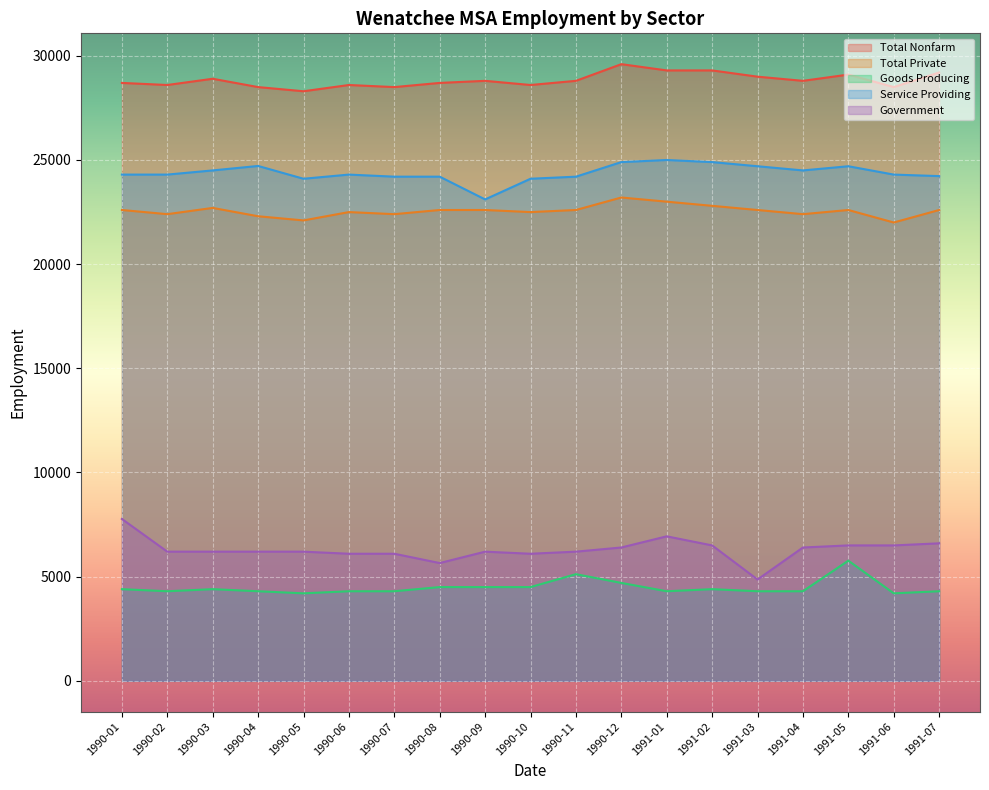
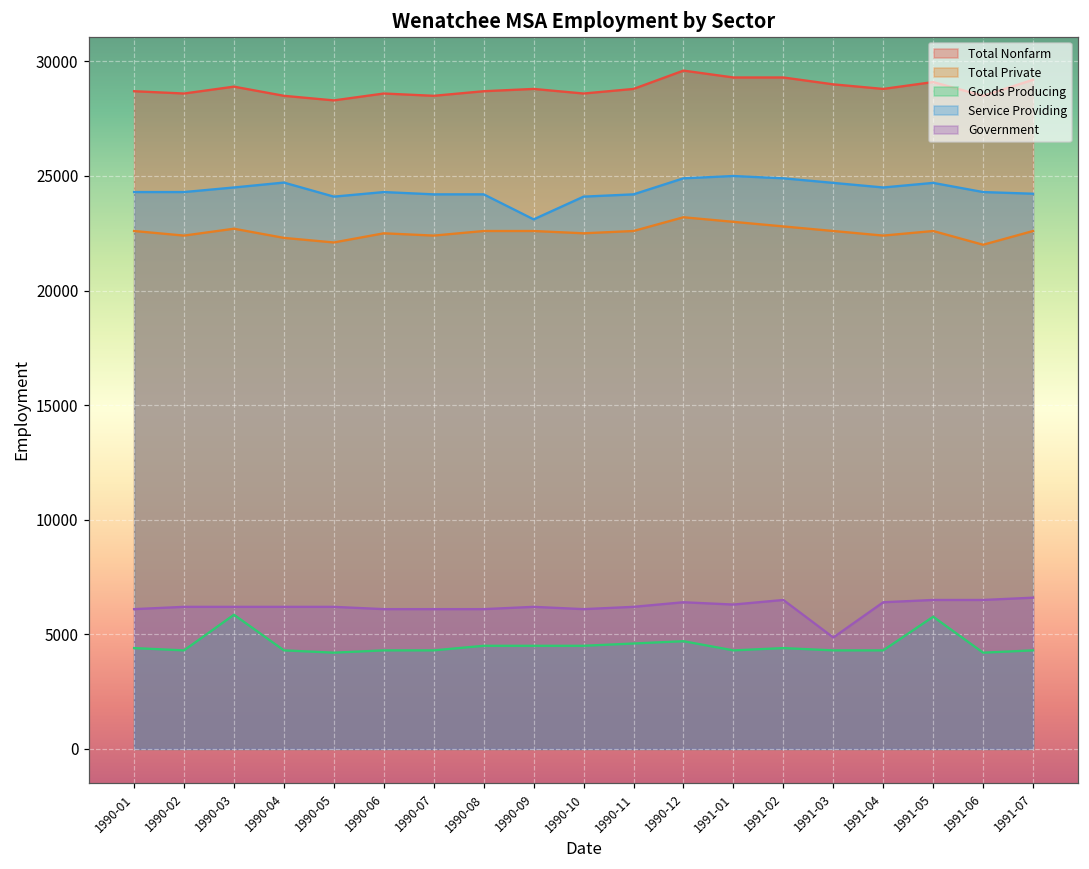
  {
    "Goods Producing": {
      "1990-01": 4400,
      "1990-02": 4300,
-     "1990-03": 4400,
+     "1990-03": 5900,
      "1990-04": 4300,
      "1990-05": 4200,
      "1990-06": 4300,
      "1990-07": 4300,
      "1990-08": 4500,
      "1990-09": 4500,
      "1990-10": 4500,
-     "1990-11": 5100,
+     "1990-11": 4600,
      "1990-12": 4700,
      "1991-01": 4300,
      "1991-02": 4400,
      "1991-03": 4300,
      "1991-04": 4300,
      "1991-05": 5800,
      "1991-06": 4200,
      "1991-07": 4300
    },
    "Service Providing": {
      "1990-01": 24300,
      "1990-02": 24300,
      "1990-03": 24500,
      "1990-04": 24700,
      "1990-05": 24100,
      "1990-06": 24300,
      "1990-07": 24200,
      "1990-08": 24200,
      "1990-09": 23100,
      "1990-10": 24100,
      "1990-11": 24200,
      "1990-12": 24900,
      "1991-01": 25000,
      "1991-02": 24900,
      "1991-03": 24700,
      "1991-04": 24500,
      "1991-05": 24700,
      "1991-06": 24300,
      "1991-07": 24200
    },
    "Government": {
-     "1990-01": 7800,
+     "1990-01": 6100,
      "1990-02": 6200,
      "1990-03": 6200,
      "1990-04": 6200,
      "1990-05": 6200,
      "1990-06": 6100,
      "1990-07": 6100,
-     "1990-08": 5700,
+     "1990-08": 6100,
      "1990-09": 6200,
      "1990-10": 6100,
      "1990-11": 6200,
      "1990-12": 6400,
-     "1991-01": 6900,
+     "1991-01": 6300,
      "1991-02": 6500,
      "1991-03": 4900,
      "1991-04": 6400,
      "1991-05": 6500,
      "1991-06": 6500,
      "1991-07": 6600
    }
  }
